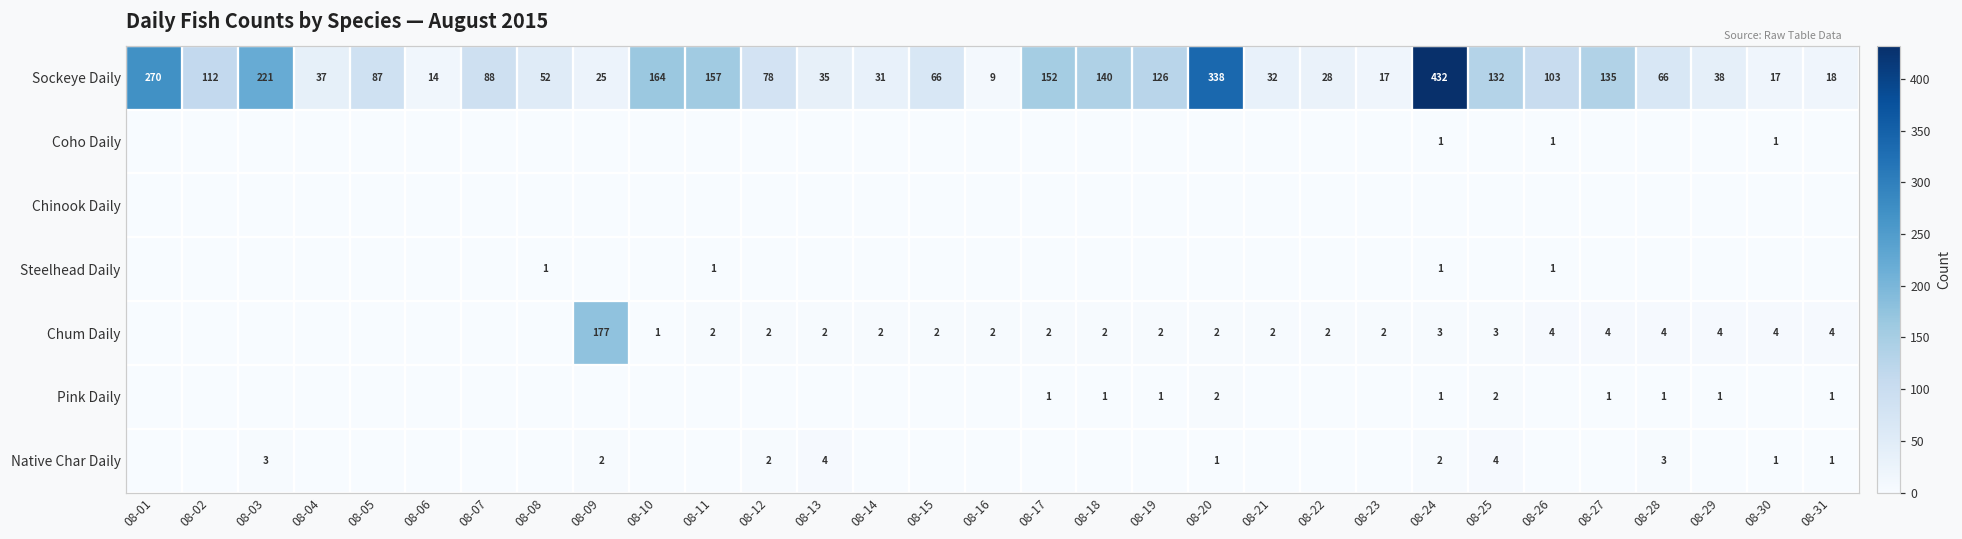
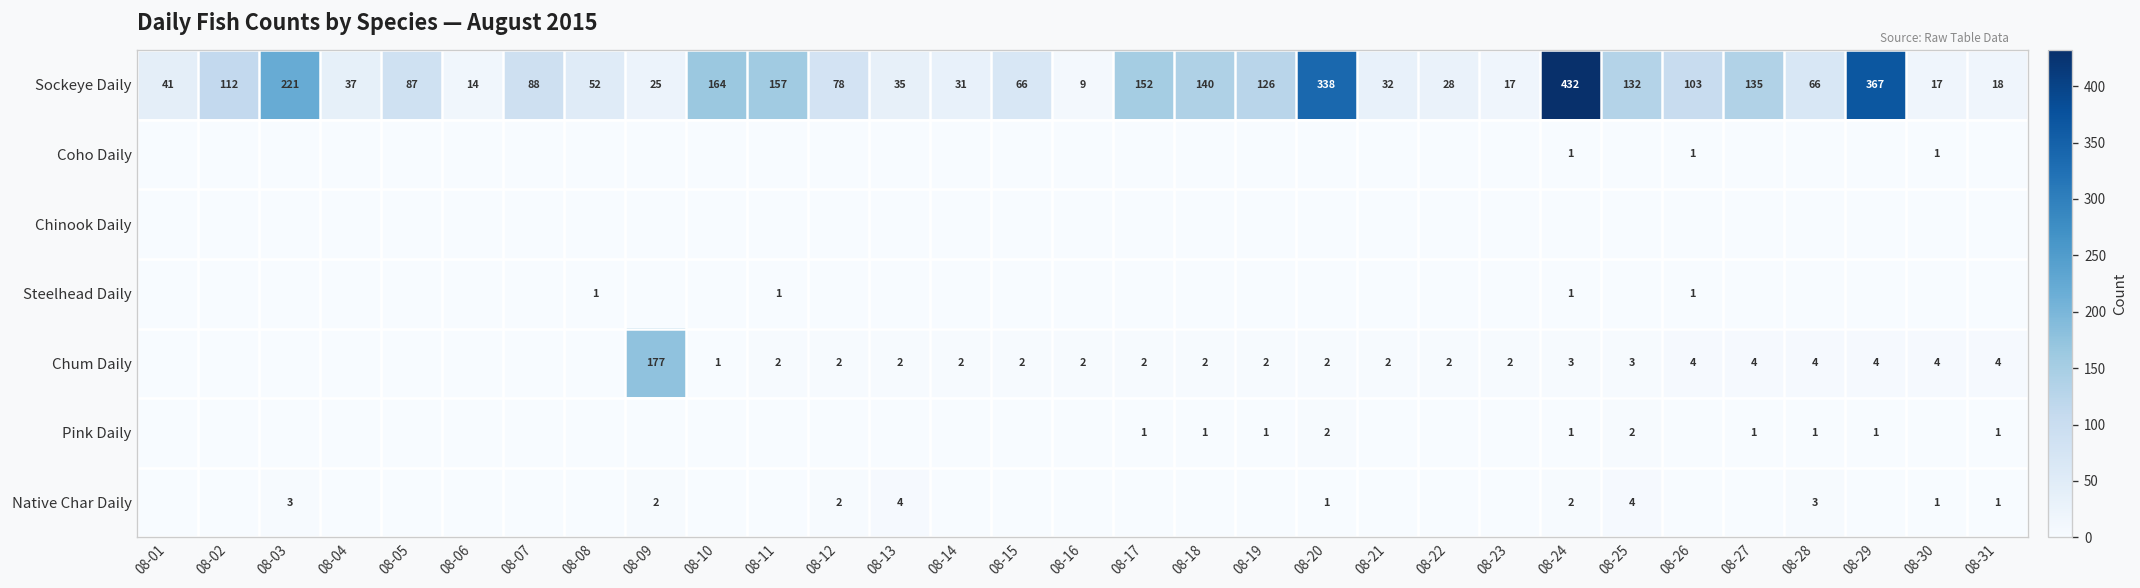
  {
    "Sockeye Daily": {
-     "08-01": 270,
+     "08-01": 41,
      "08-02": 112,
      "08-03": 221,
      "08-04": 37,
      "08-05": 87,
      "08-06": 14,
      "08-07": 88,
      "08-08": 52,
      "08-09": 25,
      "08-10": 164,
      "08-11": 157,
      "08-12": 78,
      "08-13": 35,
      "08-14": 31,
      "08-15": 66,
      "08-16": 9,
      "08-17": 152,
      "08-18": 140,
      "08-19": 126,
      "08-20": 338,
      "08-21": 32,
      "08-22": 28,
      "08-23": 17,
      "08-24": 432,
      "08-25": 132,
      "08-26": 103,
      "08-27": 135,
      "08-28": 66,
-     "08-29": 38,
+     "08-29": 367,
      "08-30": 17,
      "08-31": 18
    },
    "Coho Daily": {
      "08-24": 1,
      "08-26": 1,
      "08-30": 1
    },
    "Steelhead Daily": {
      "08-08": 1,
      "08-11": 1,
      "08-24": 1,
      "08-26": 1
    },
    "Chum Daily": {
      "08-09": 177,
      "08-10": 1,
      "08-11": 2,
      "08-12": 2,
      "08-13": 2,
      "08-14": 2,
      "08-15": 2,
      "08-16": 2,
      "08-17": 2,
      "08-18": 2,
      "08-19": 2,
      "08-20": 2,
      "08-21": 2,
      "08-22": 2,
      "08-23": 2,
      "08-24": 3,
      "08-25": 3,
      "08-26": 4,
      "08-27": 4,
      "08-28": 4,
      "08-29": 4,
      "08-30": 4,
      "08-31": 4
    },
    "Pink Daily": {
      "08-17": 1,
      "08-18": 1,
      "08-19": 1,
      "08-20": 2,
      "08-24": 1,
      "08-25": 2,
      "08-27": 1,
      "08-28": 1,
      "08-29": 1,
      "08-31": 1
    },
    "Native Char Daily": {
      "08-03": 3,
      "08-09": 2,
      "08-12": 2,
      "08-13": 4,
      "08-20": 1,
      "08-24": 2,
      "08-25": 4,
      "08-28": 3,
      "08-30": 1,
      "08-31": 1
    }
  }
